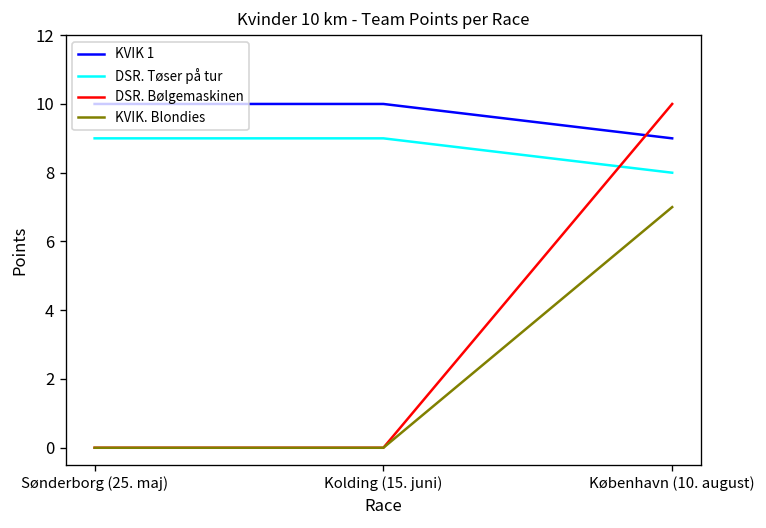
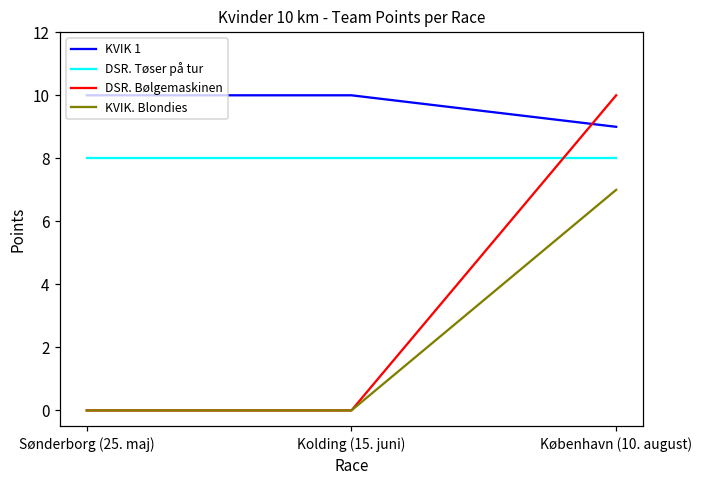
  {
    "KVIK 1": {
      "Kolding (15. juni)": 10,
      "København (10. august)": 9
    },
    "DSR. Tøser på tur": {
-     "Sønderborg (25. maj)": 9,
-     "Kolding (15. juni)": 9,
+     "Sønderborg (25. maj)": 8,
+     "Kolding (15. juni)": 8,
      "København (10. august)": 8
    },
    "DSR. Bølgemaskinen": {
      "København (10. august)": 10
    },
    "KVIK. Blondies": {
      "København (10. august)": 7
    }
  }
